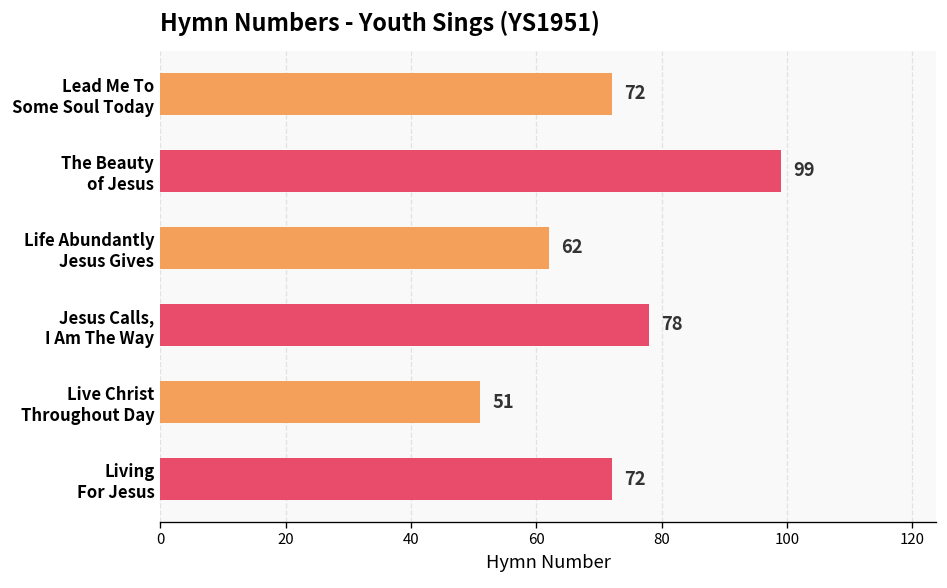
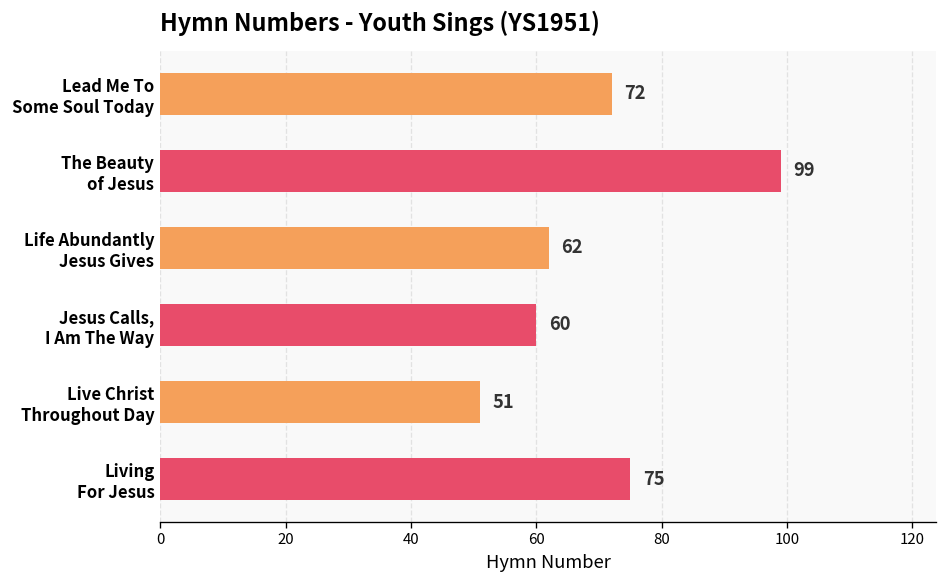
  {
    "Lead Me To Some Soul Today": 72,
    "The Beauty of Jesus": 99,
    "Life Abundantly Jesus Gives": 62,
-   "Jesus Calls, I Am The Way": 78,
+   "Jesus Calls, I Am The Way": 60,
    "Live Christ Throughout Day": 51,
-   "Living For Jesus": 72
+   "Living For Jesus": 75
  }
